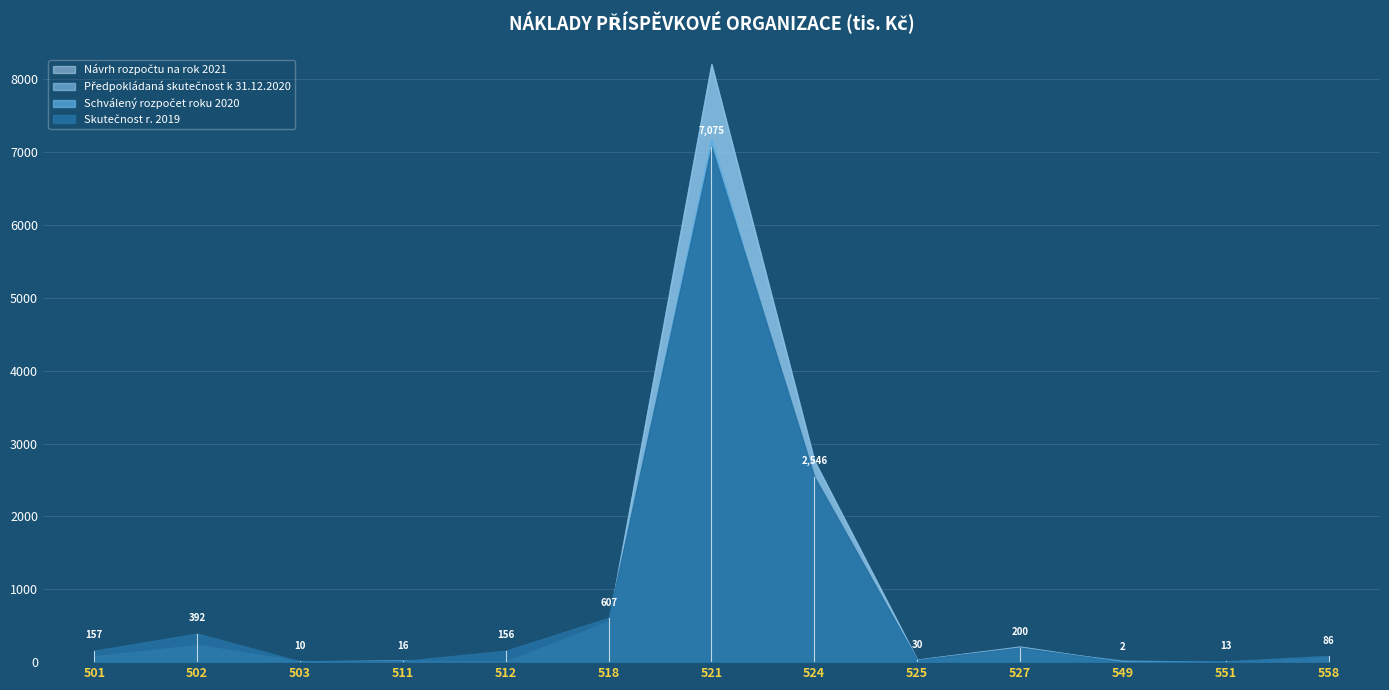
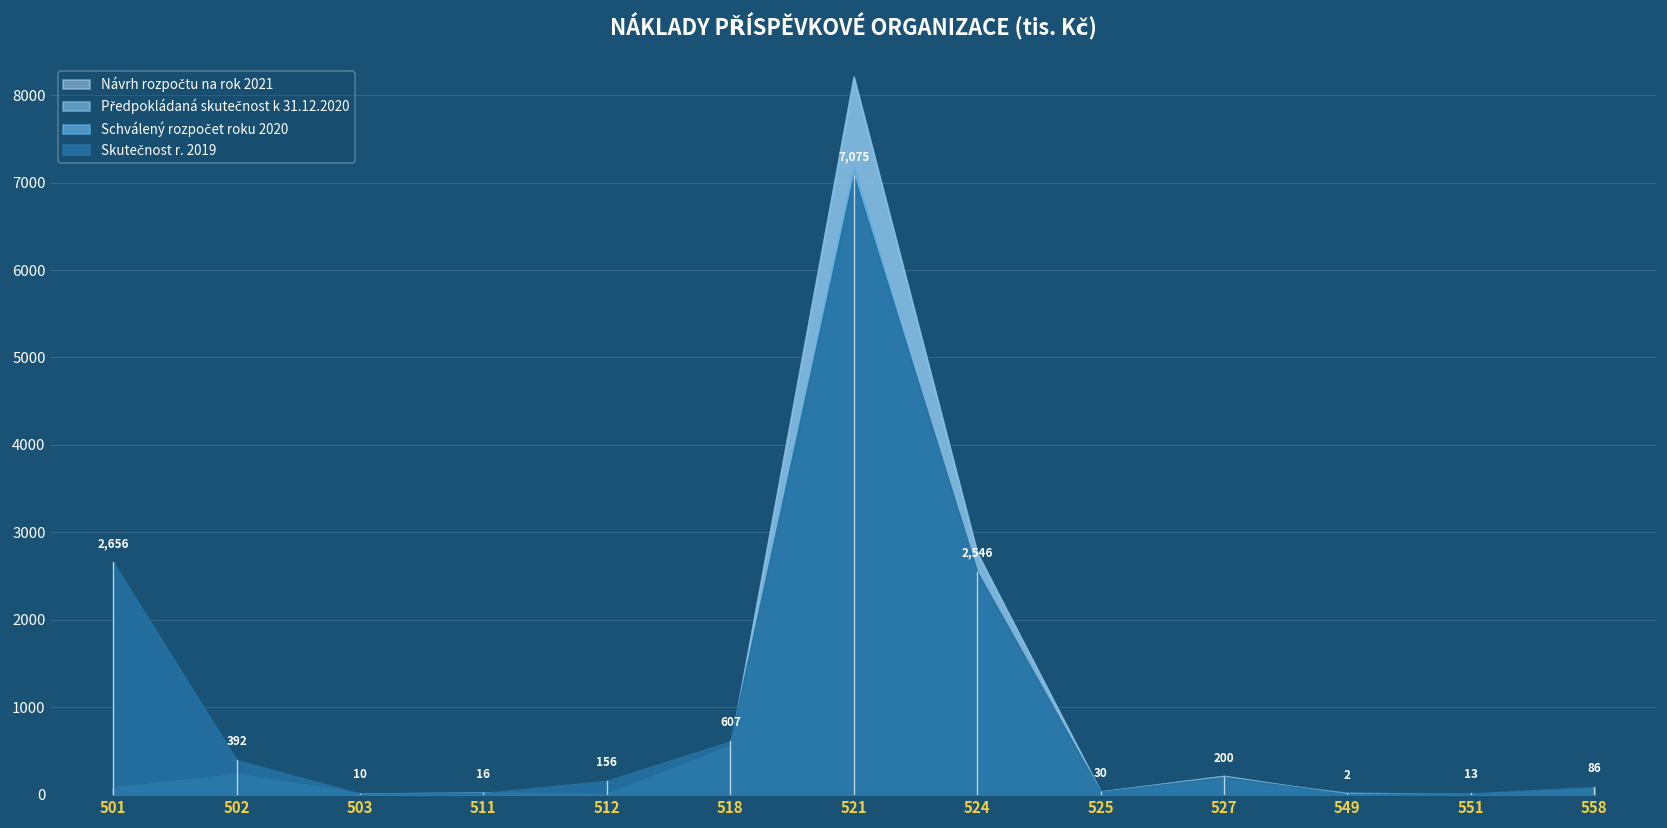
  {
    "Skutečnost r. 2019": {
-     "501": "157"
+     "501": "2,656"
    }
  }
